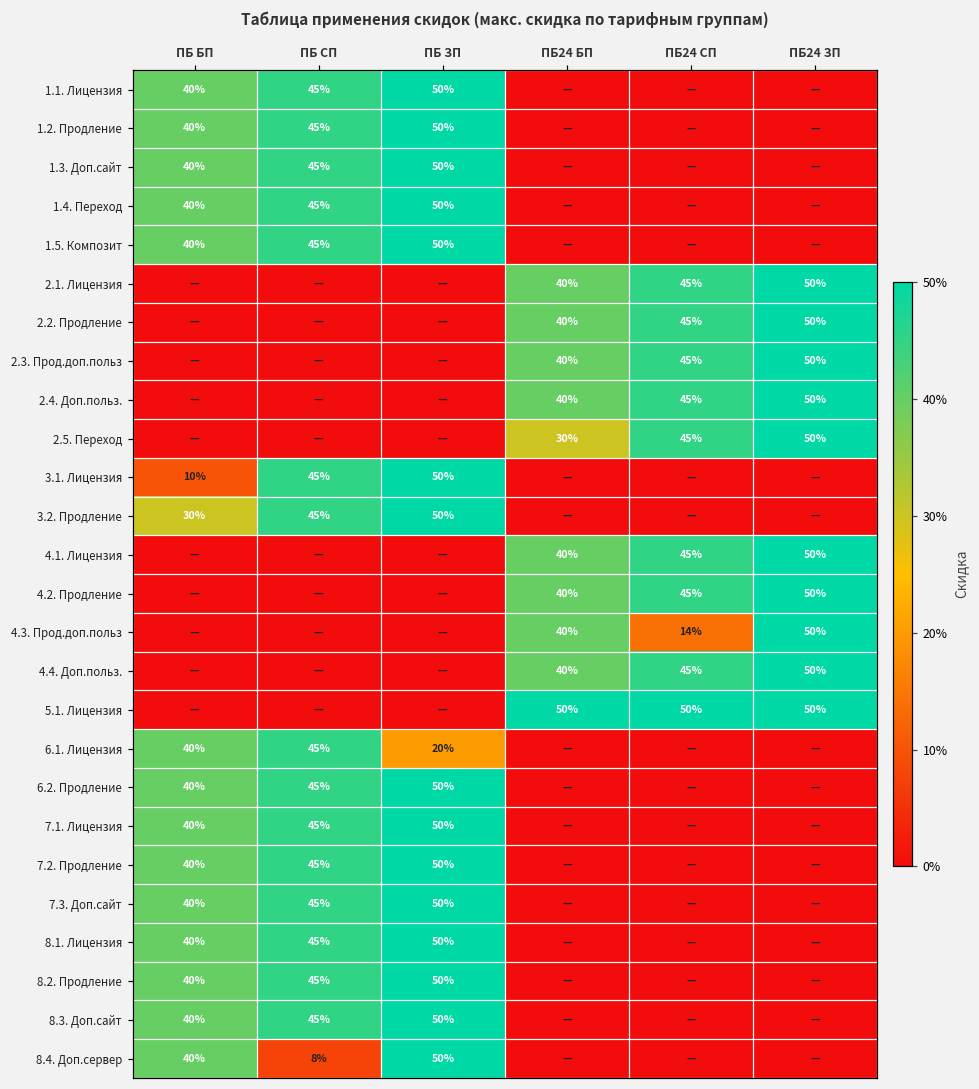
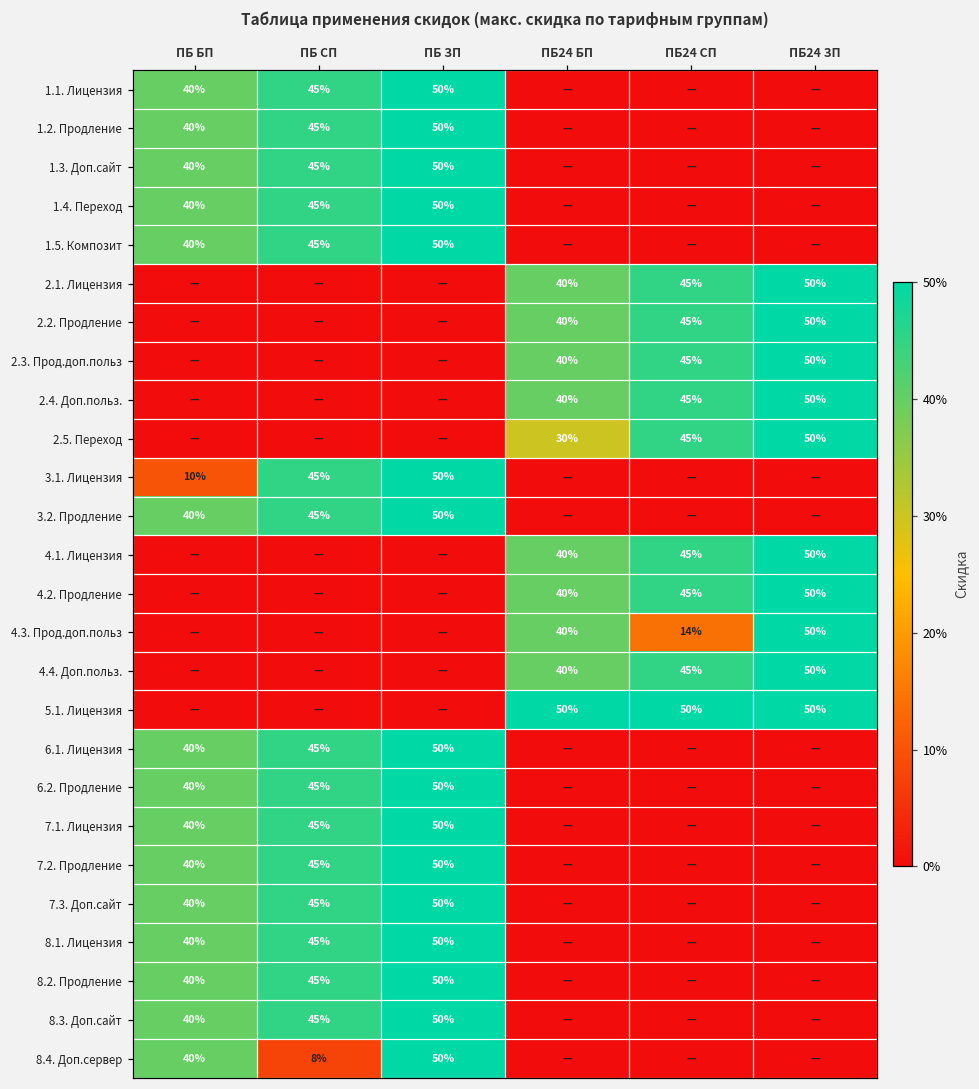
  {
    "1.1. Лицензия": {
      "ПБ БП": "40%",
      "ПБ СП": "45%",
      "ПБ ЗП": "50%"
    },
    "1.2. Продление": {
      "ПБ БП": "40%",
      "ПБ СП": "45%",
      "ПБ ЗП": "50%"
    },
    "1.3. Доп.сайт": {
      "ПБ БП": "40%",
      "ПБ СП": "45%",
      "ПБ ЗП": "50%"
    },
    "1.4. Переход": {
      "ПБ БП": "40%",
      "ПБ СП": "45%",
      "ПБ ЗП": "50%"
    },
    "1.5. Композит": {
      "ПБ БП": "40%",
      "ПБ СП": "45%",
      "ПБ ЗП": "50%"
    },
    "2.1. Лицензия": {
      "ПБ24 БП": "40%",
      "ПБ24 СП": "45%",
      "ПБ24 ЗП": "50%"
    },
    "2.2. Продление": {
      "ПБ24 БП": "40%",
      "ПБ24 СП": "45%",
      "ПБ24 ЗП": "50%"
    },
    "2.3. Прод.доп.польз": {
      "ПБ24 БП": "40%",
      "ПБ24 СП": "45%",
      "ПБ24 ЗП": "50%"
    },
    "2.4. Доп.польз.": {
      "ПБ24 БП": "40%",
      "ПБ24 СП": "45%",
      "ПБ24 ЗП": "50%"
    },
    "2.5. Переход": {
      "ПБ24 БП": "30%",
      "ПБ24 СП": "45%",
      "ПБ24 ЗП": "50%"
    },
    "3.1. Лицензия": {
      "ПБ БП": "10%",
      "ПБ СП": "45%",
      "ПБ ЗП": "50%"
    },
    "3.2. Продление": {
-     "ПБ БП": "30%",
+     "ПБ БП": "40%",
      "ПБ СП": "45%",
      "ПБ ЗП": "50%"
    },
    "4.1. Лицензия": {
      "ПБ24 БП": "40%",
      "ПБ24 СП": "45%",
      "ПБ24 ЗП": "50%"
    },
    "4.2. Продление": {
      "ПБ24 БП": "40%",
      "ПБ24 СП": "45%",
      "ПБ24 ЗП": "50%"
    },
    "4.3. Прод.доп.польз": {
      "ПБ24 БП": "40%",
      "ПБ24 СП": "14%",
      "ПБ24 ЗП": "50%"
    },
    "4.4. Доп.польз.": {
      "ПБ24 БП": "40%",
      "ПБ24 СП": "45%",
      "ПБ24 ЗП": "50%"
    },
    "5.1. Лицензия": {
      "ПБ24 БП": "50%",
      "ПБ24 СП": "50%",
      "ПБ24 ЗП": "50%"
    },
    "6.1. Лицензия": {
      "ПБ БП": "40%",
      "ПБ СП": "45%",
-     "ПБ ЗП": "20%"
+     "ПБ ЗП": "50%"
    },
    "6.2. Продление": {
      "ПБ БП": "40%",
      "ПБ СП": "45%",
      "ПБ ЗП": "50%"
    },
    "7.1. Лицензия": {
      "ПБ БП": "40%",
      "ПБ СП": "45%",
      "ПБ ЗП": "50%"
    },
    "7.2. Продление": {
      "ПБ БП": "40%",
      "ПБ СП": "45%",
      "ПБ ЗП": "50%"
    },
    "7.3. Доп.сайт": {
      "ПБ БП": "40%",
      "ПБ СП": "45%",
      "ПБ ЗП": "50%"
    },
    "8.1. Лицензия": {
      "ПБ БП": "40%",
      "ПБ СП": "45%",
      "ПБ ЗП": "50%"
    },
    "8.2. Продление": {
      "ПБ БП": "40%",
      "ПБ СП": "45%",
      "ПБ ЗП": "50%"
    },
    "8.3. Доп.сайт": {
      "ПБ БП": "40%",
      "ПБ СП": "45%",
      "ПБ ЗП": "50%"
    },
    "8.4. Доп.сервер": {
      "ПБ БП": "40%",
      "ПБ СП": "8%",
      "ПБ ЗП": "50%"
    }
  }
